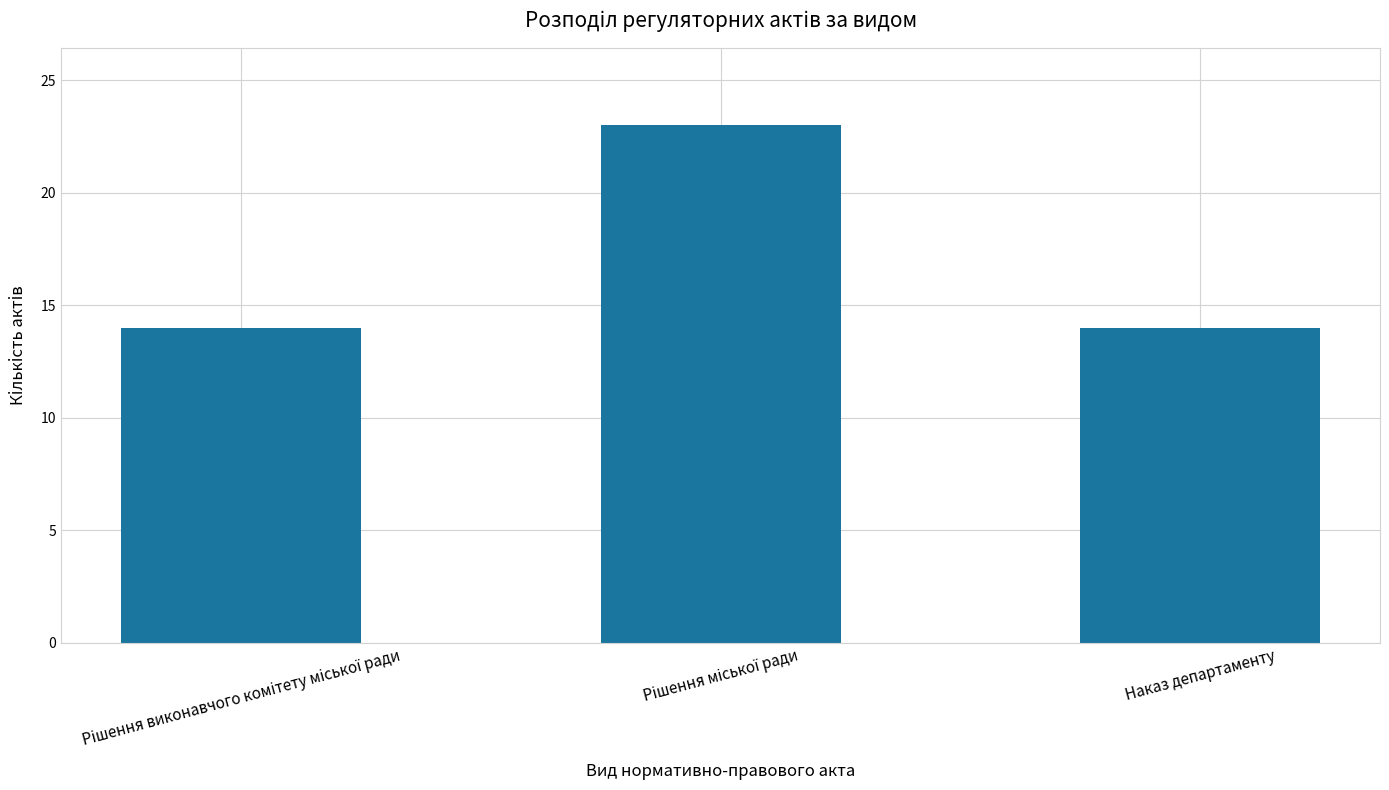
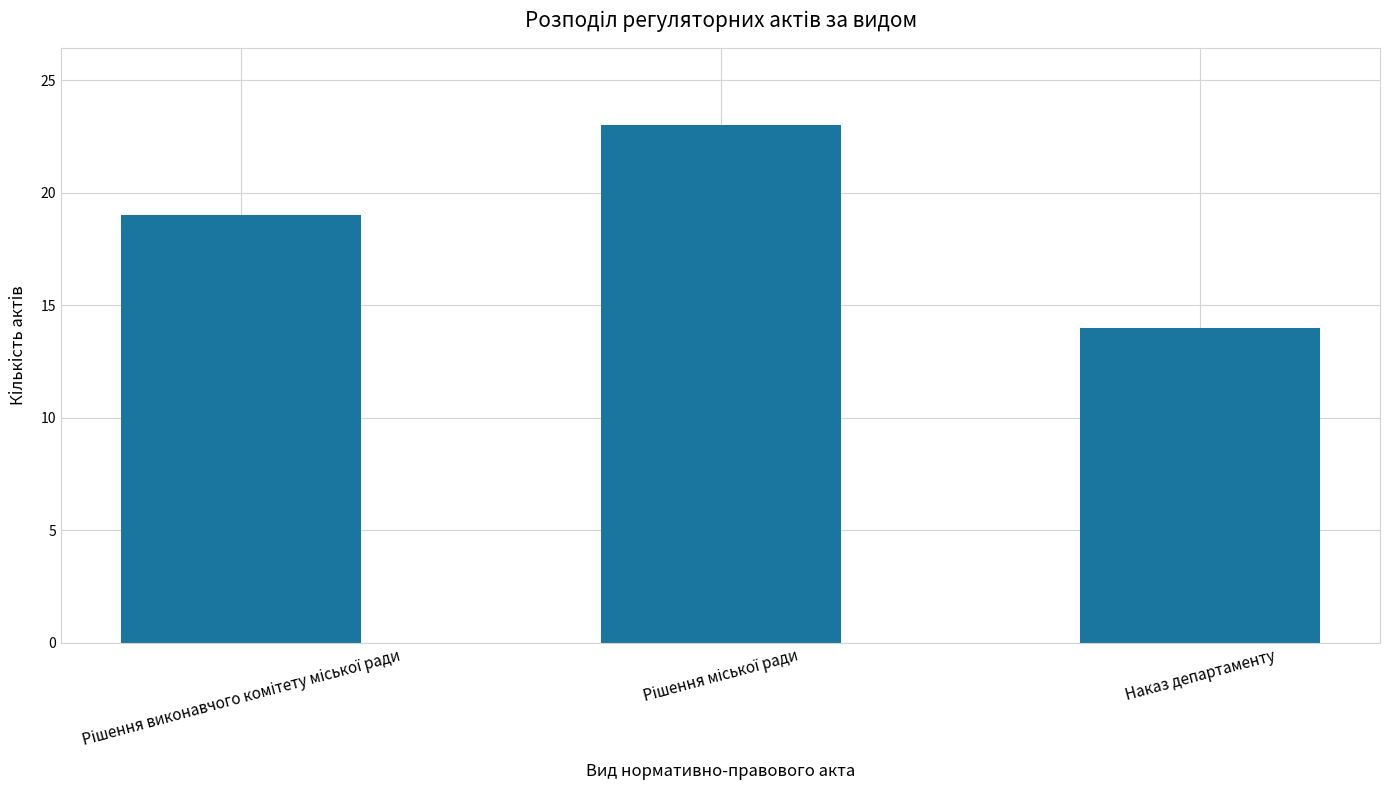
  {
-   "Рішення виконавчого комітету міської ради": 14,
+   "Рішення виконавчого комітету міської ради": 19,
    "Рішення міської ради": 23,
    "Наказ департаменту": 14
  }
